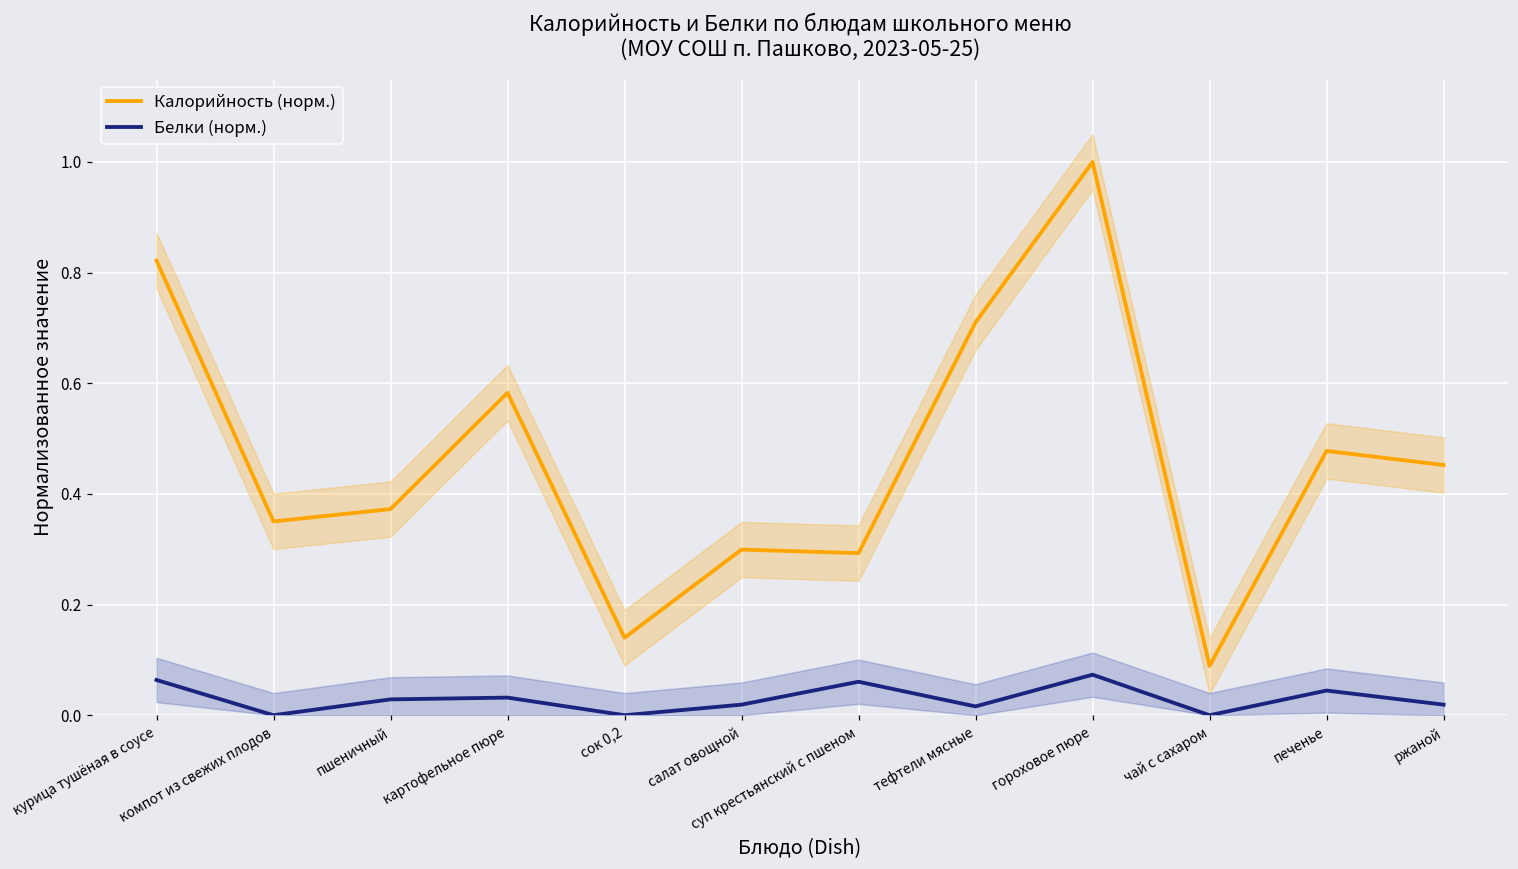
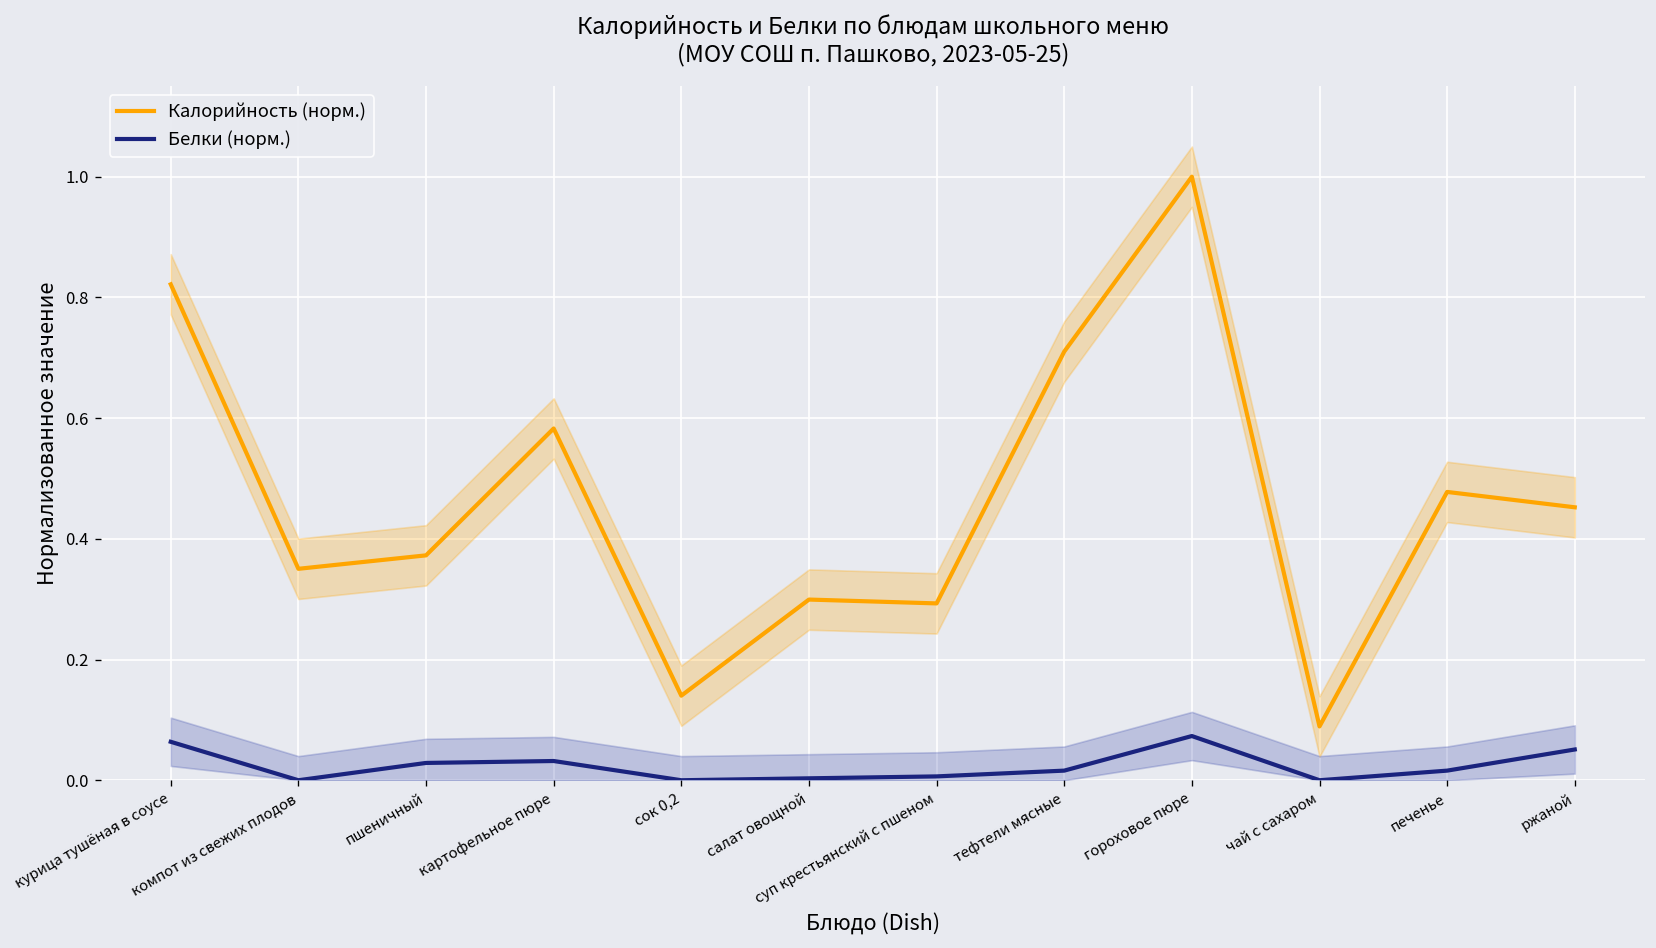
  {
    "Белки (норм.)": {
      "курица тушёная в соусе": 0.06,
      "компот из свежих плодов": 0.00,
      "пшеничный": 0.03,
      "картофельное пюре": 0.03,
      "сок 0,2": 0.00,
-     "салат овощной": 0.02,
-     "суп крестьянский с пшеном": 0.06,
+     "салат овощной": 0.00,
+     "суп крестьянский с пшеном": 0.01,
      "тефтели мясные": 0.02,
      "гороховое пюре": 0.07,
      "чай с сахаром": 0.00,
-     "печенье": 0.04,
-     "ржаной": 0.02
+     "печенье": 0.02,
+     "ржаной": 0.05
    }
  }
